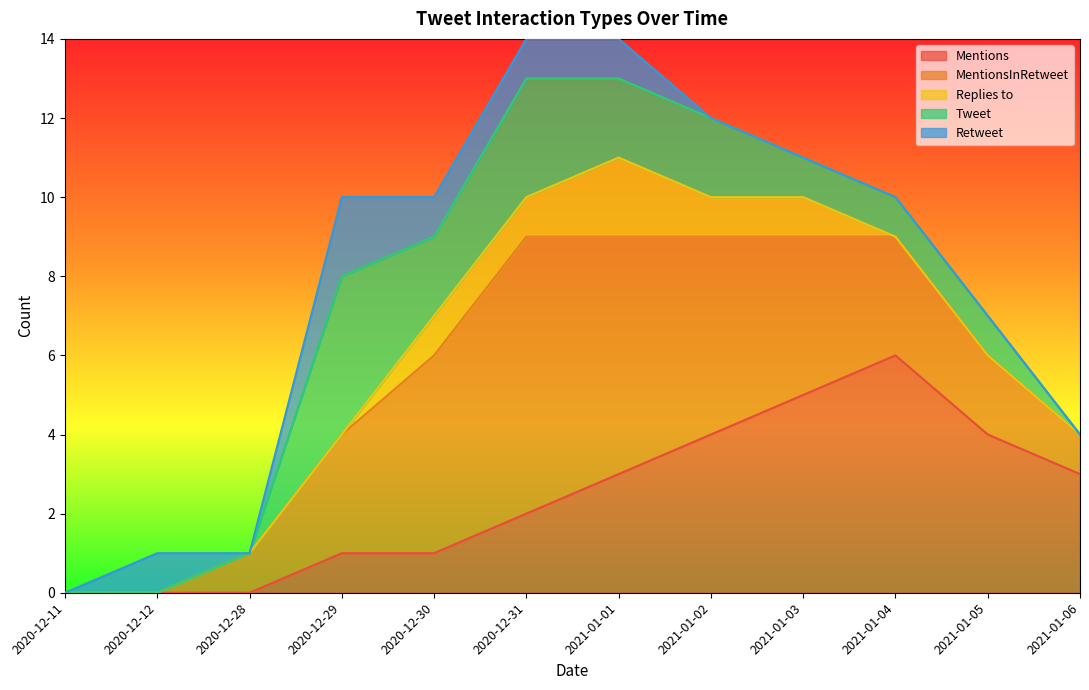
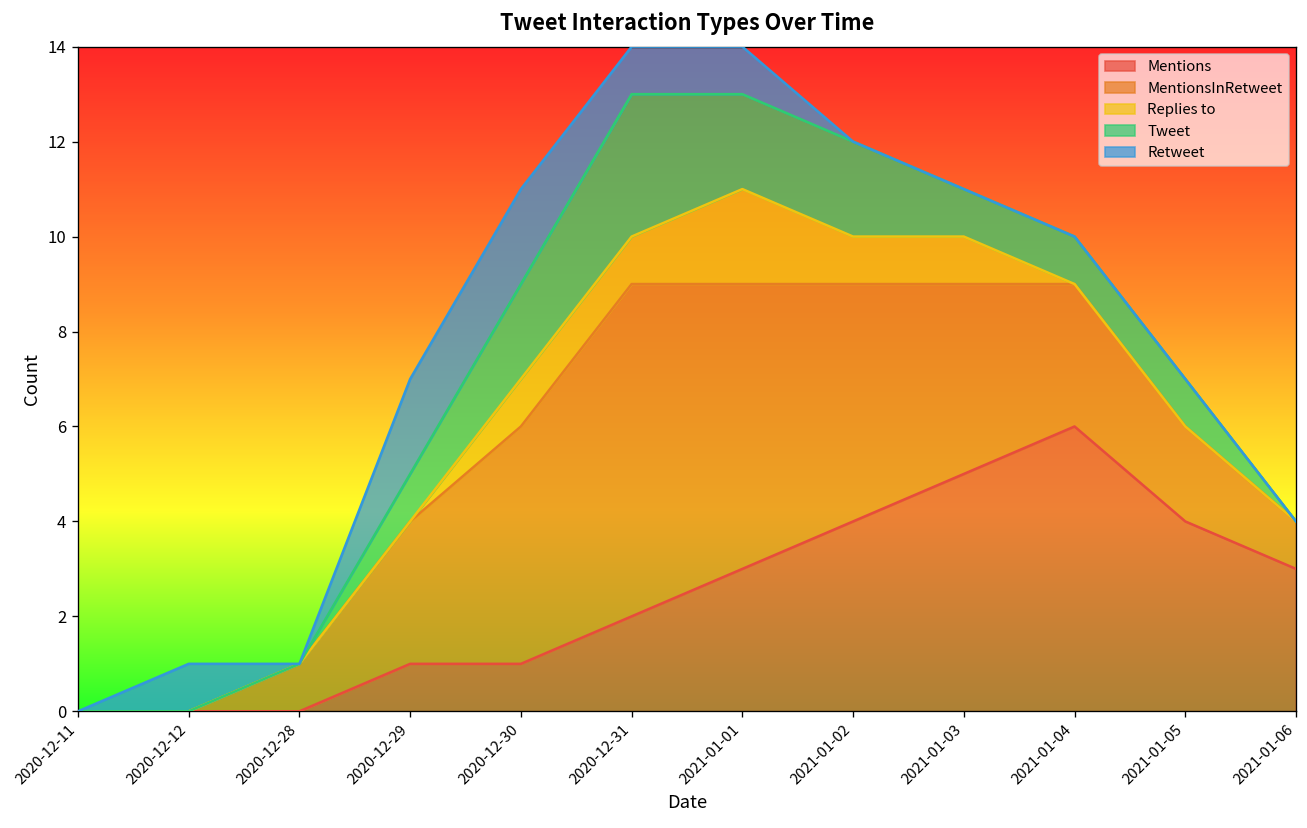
  {
    "Replies to": {
      "2020-12-30": 1,
      "2020-12-31": 1,
      "2021-01-01": 2,
      "2021-01-02": 1,
      "2021-01-03": 1
    },
    "Tweet": {
-     "2020-12-29": 4,
+     "2020-12-29": 1,
      "2020-12-30": 2,
      "2020-12-31": 3,
      "2021-01-01": 2
    },
    "Retweet": {
      "2020-12-12": 1,
      "2020-12-29": 2,
-     "2020-12-30": 1,
+     "2020-12-30": 2,
      "2020-12-31": 1,
      "2021-01-01": 1
    }
  }
